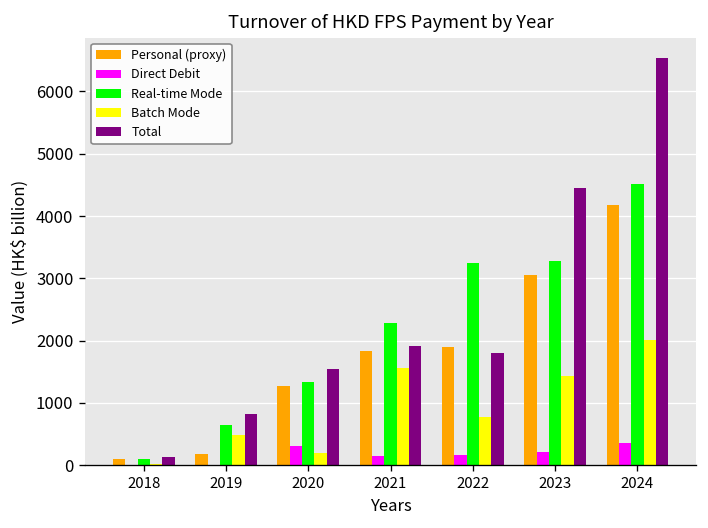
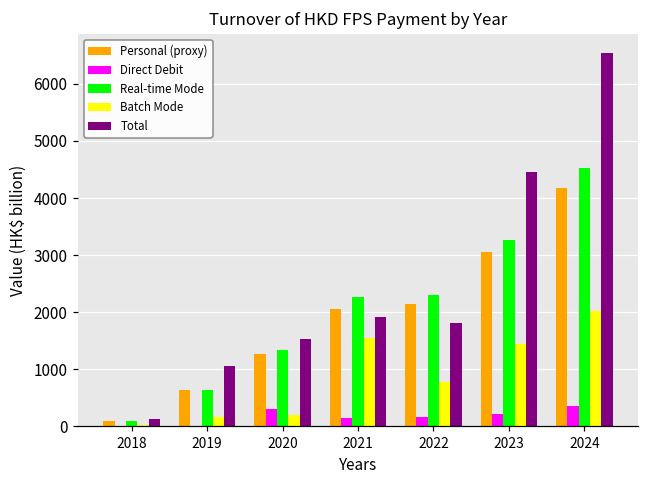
  {
    "Personal (proxy)": {
      "2018": 100,
-     "2019": 200,
+     "2019": 600,
      "2020": 1300,
-     "2021": 1800,
-     "2022": 1900,
+     "2021": 2100,
+     "2022": 2100,
      "2023": 3100,
      "2024": 4200
    },
    "Direct Debit": {
      "2020": 300,
      "2021": 200,
      "2022": 200,
      "2023": 200,
      "2024": 400
    },
    "Real-time Mode": {
      "2018": 100,
      "2019": 600,
      "2020": 1300,
      "2021": 2300,
-     "2022": 3200,
+     "2022": 2300,
      "2023": 3300,
      "2024": 4500
    },
    "Batch Mode": {
-     "2019": 500,
+     "2019": 200,
      "2020": 200,
      "2021": 1600,
      "2022": 800,
      "2023": 1400,
      "2024": 2000
    },
    "Total": {
      "2018": 100,
-     "2019": 800,
+     "2019": 1100,
      "2020": 1500,
      "2021": 1900,
      "2022": 1800,
      "2023": 4500,
      "2024": 6500
    }
  }
